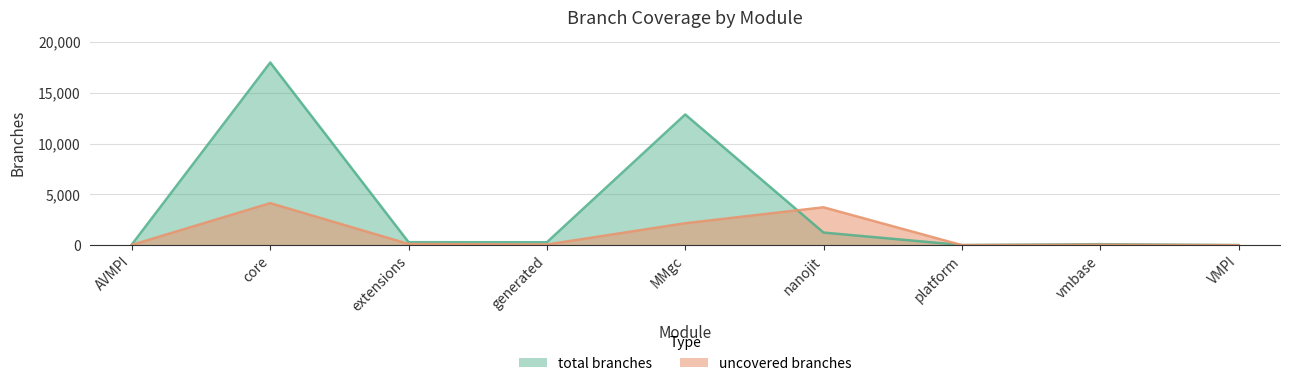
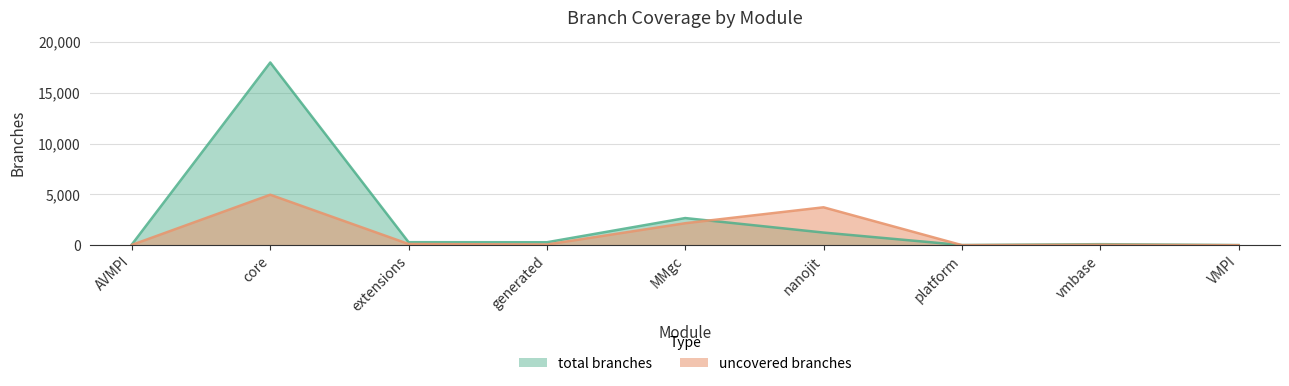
  {
    "total branches": {
      "core": "18,000",
-     "MMgc": "12,900",
+     "MMgc": "2,700",
      "nanojit": "1,200"
    },
    "uncovered branches": {
-     "core": "4,100",
+     "core": "5,000",
      "MMgc": "2,200",
      "nanojit": "3,700"
    }
  }
